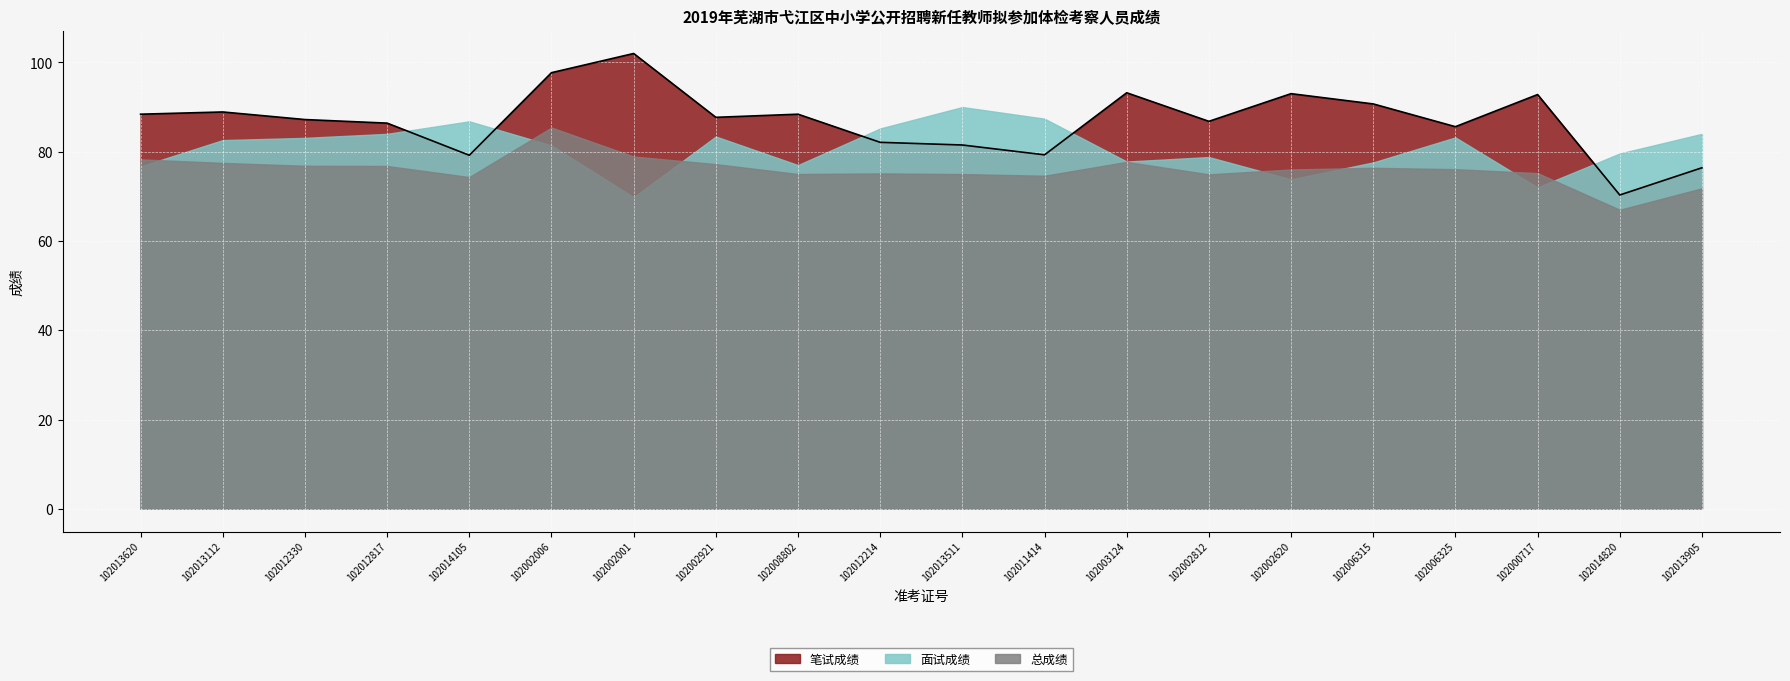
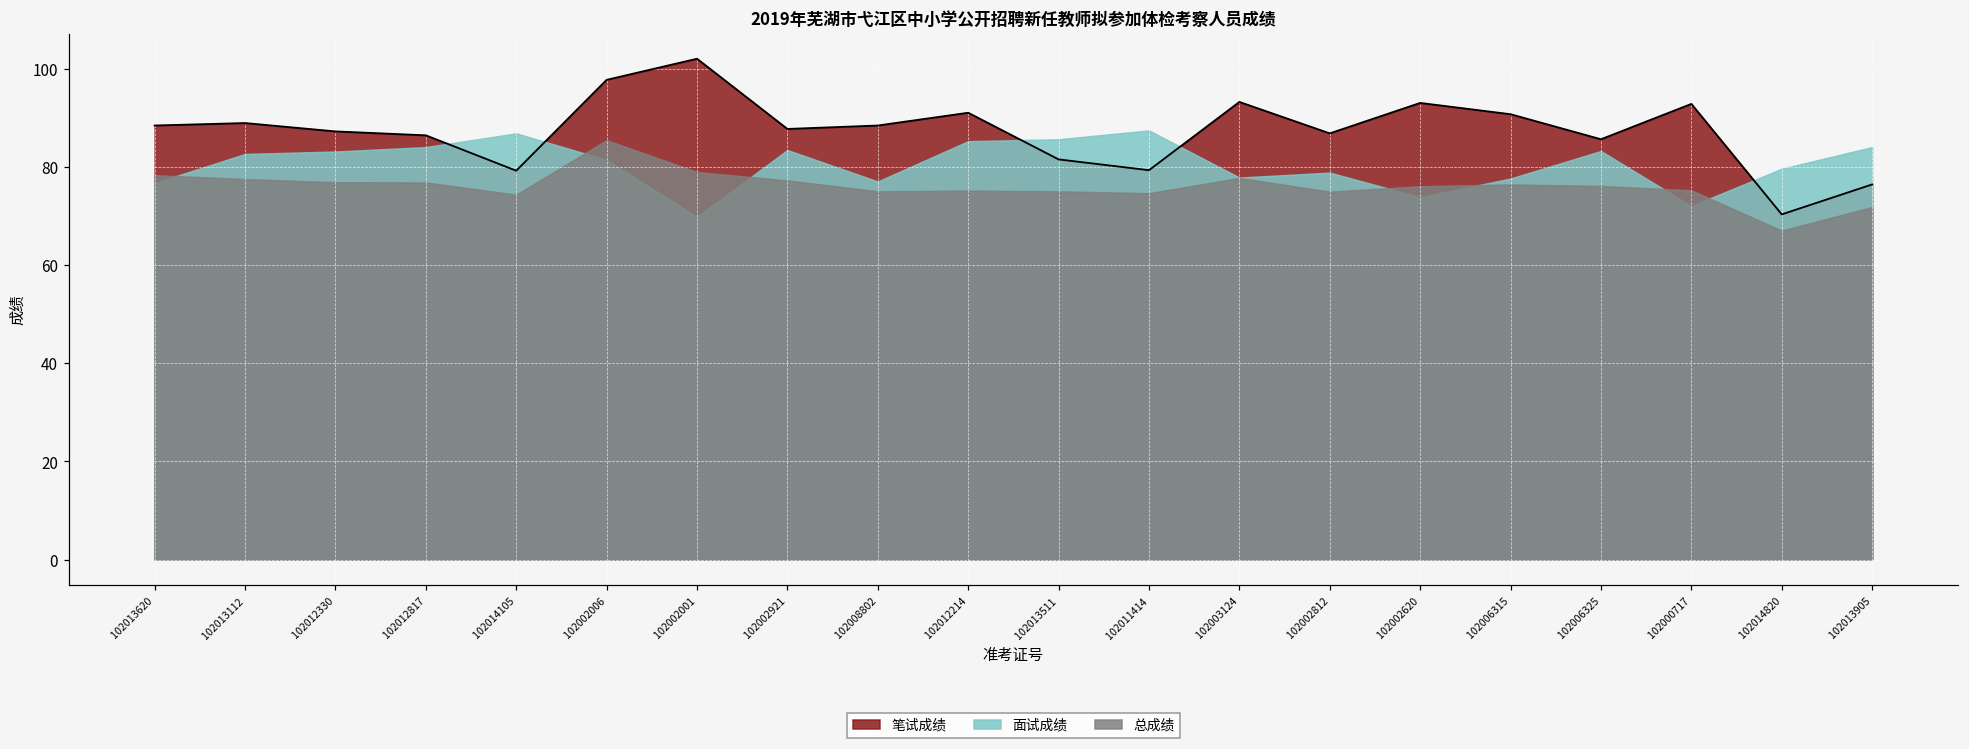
  {
    "笔试成绩": {
      "102013620": 88,
      "102013112": 89,
      "102012330": 87,
      "102012817": 86,
      "102014105": 79,
      "102002006": 98,
      "102002001": 102,
      "102002921": 88,
      "102008802": 88,
-     "102012214": 82,
+     "102012214": 91,
      "102013511": 82,
      "102011414": 79,
      "102003124": 93,
      "102002812": 87,
      "102002620": 93,
      "102006315": 91,
      "102006325": 86,
      "102000717": 93,
      "102014820": 70,
      "102013905": 76
    },
    "面试成绩": {
      "102013620": 77,
      "102013112": 83,
      "102012330": 83,
      "102012817": 84,
      "102014105": 87,
      "102002006": 81,
      "102002001": 70,
      "102002921": 83,
      "102008802": 77,
      "102012214": 85,
-     "102013511": 90,
+     "102013511": 86,
      "102011414": 87,
      "102002812": 79,
      "102002620": 74,
      "102006315": 78,
      "102006325": 83,
      "102000717": 72,
      "102014820": 80,
      "102013905": 84
    },
    "总成绩": {
      "102013620": 78,
      "102013112": 77,
      "102012330": 77,
      "102012817": 77,
      "102014105": 74,
      "102002006": 85,
      "102002001": 79,
      "102002921": 77,
      "102008802": 75,
      "102012214": 75,
      "102013511": 75,
      "102011414": 75,
      "102002812": 75,
      "102002620": 76,
      "102006315": 76,
      "102006325": 76,
      "102000717": 75,
      "102014820": 67,
      "102013905": 72
    }
  }
